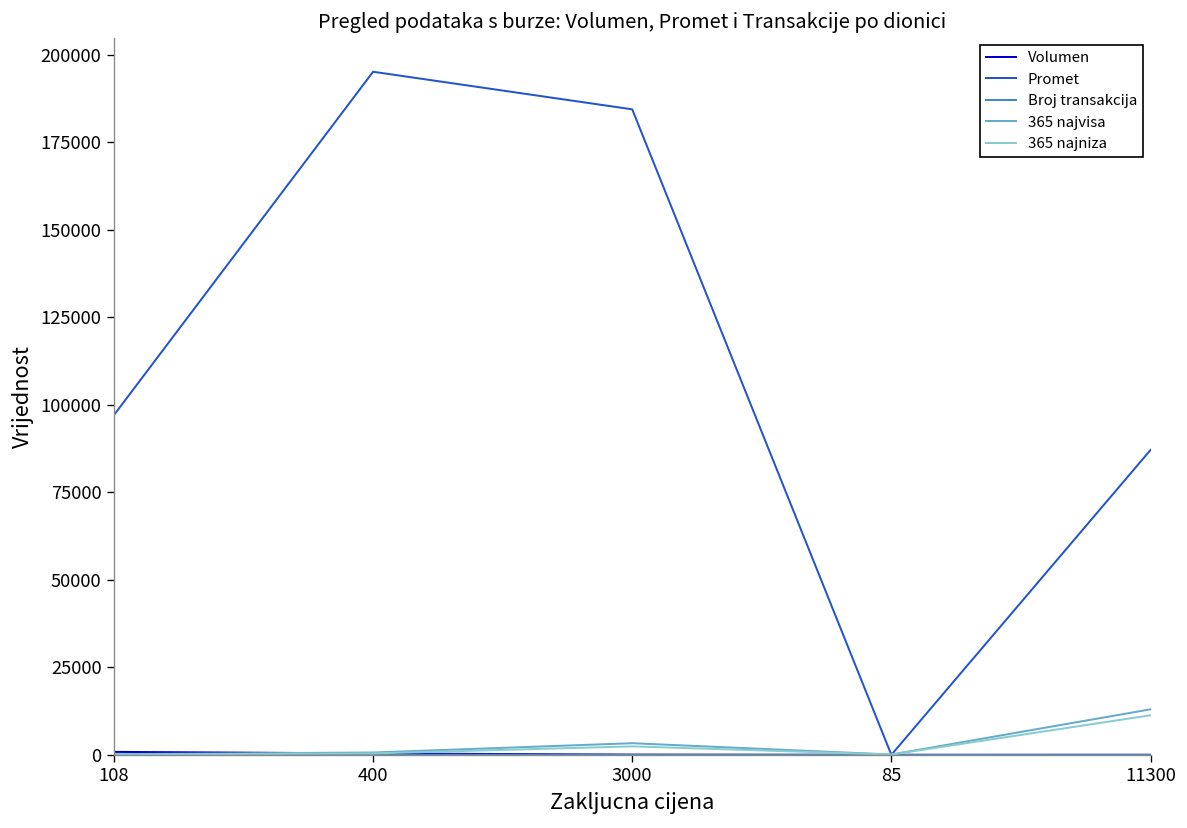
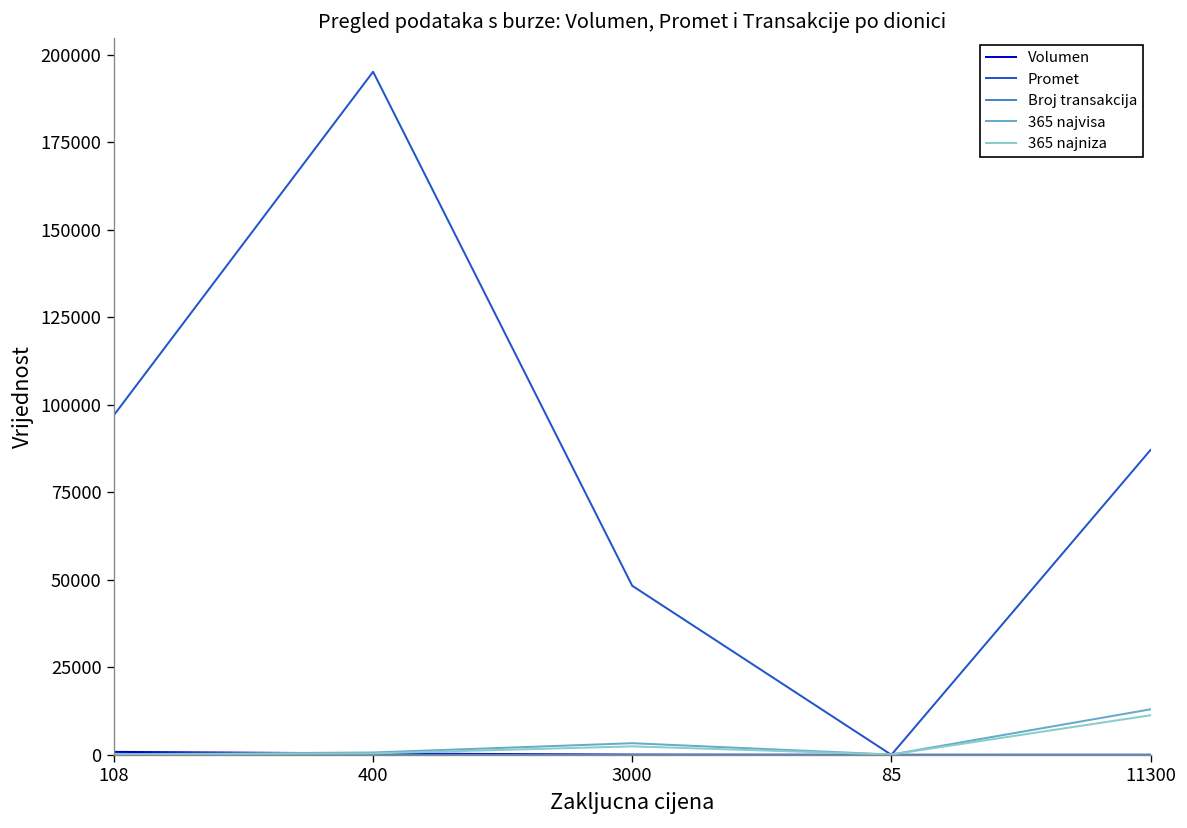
  {
    "Promet": {
      "108": 97000,
      "400": 195000,
-     "3000": 184000,
+     "3000": 48000,
      "11300": 87000
    }
  }
